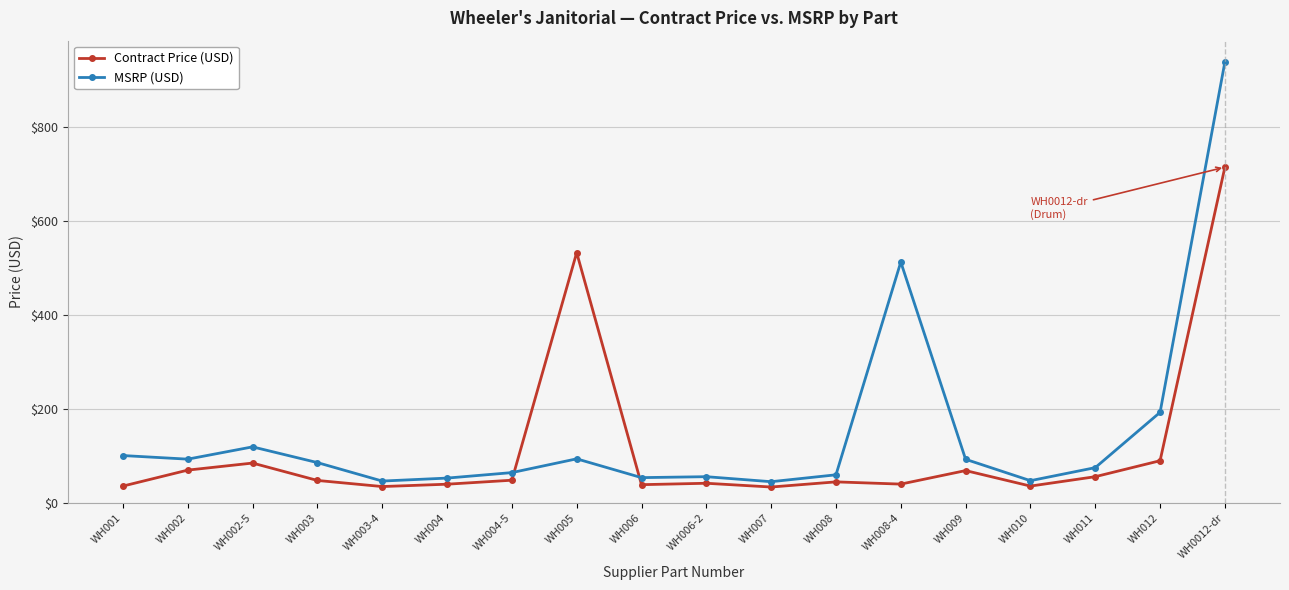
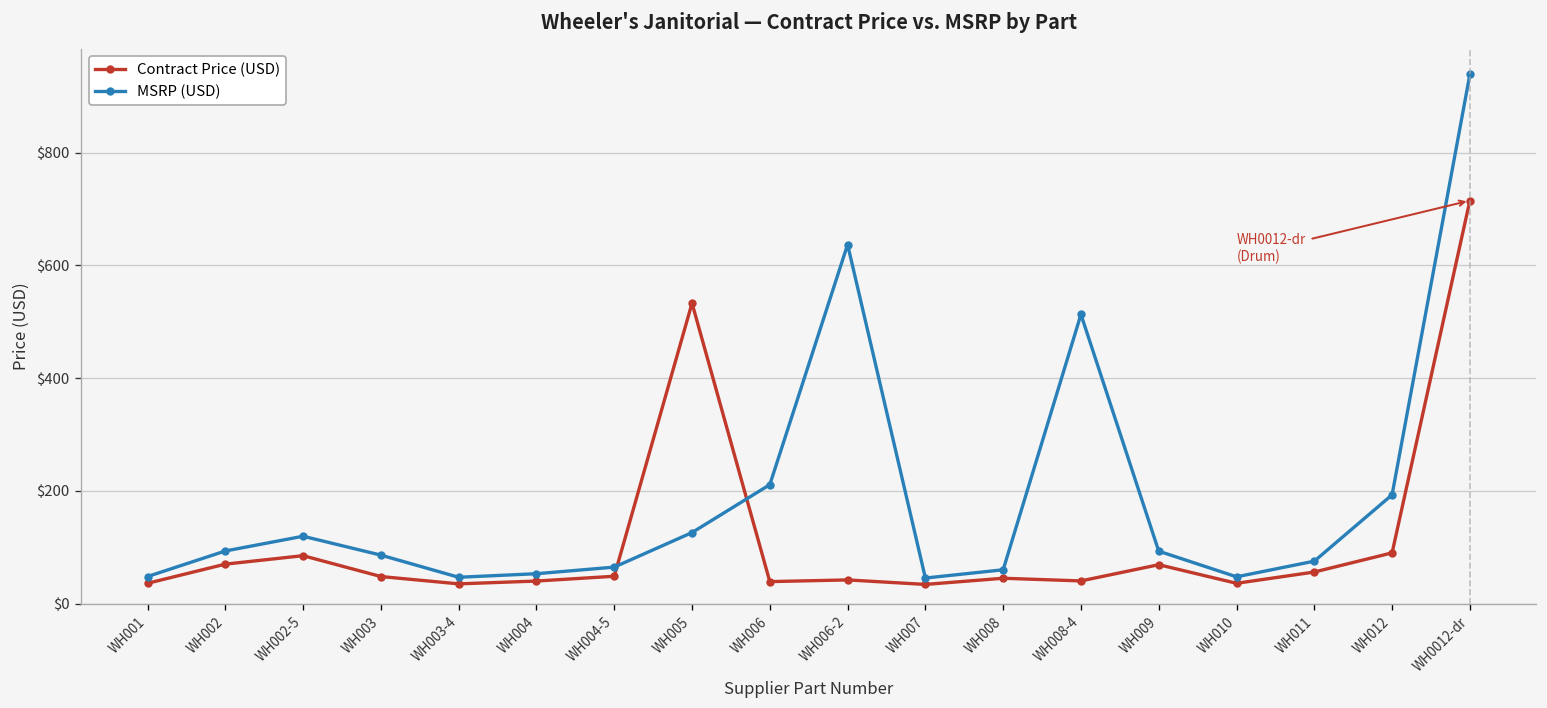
  {
    "Contract Price (USD)": {
      "WH001": "$40",
      "WH002": "$70",
      "WH002-5": "$90",
      "WH003": "$50",
      "WH003-4": "$40",
      "WH004": "$40",
      "WH004-5": "$50",
      "WH005": "$530",
      "WH006": "$40",
      "WH006-2": "$40",
      "WH007": "$30",
      "WH008": "$40",
      "WH008-4": "$40",
      "WH009": "$70",
      "WH010": "$40",
      "WH011": "$60",
      "WH012": "$90",
      "WH0012-dr": "$720"
    },
    "MSRP (USD)": {
-     "WH001": "$100",
+     "WH001": "$50",
      "WH002": "$90",
      "WH002-5": "$120",
      "WH003": "$90",
      "WH003-4": "$50",
      "WH004": "$50",
      "WH004-5": "$60",
-     "WH005": "$90",
-     "WH006": "$50",
-     "WH006-2": "$60",
+     "WH005": "$130",
+     "WH006": "$210",
+     "WH006-2": "$640",
      "WH007": "$50",
      "WH008": "$60",
      "WH008-4": "$510",
      "WH009": "$90",
      "WH010": "$50",
      "WH011": "$80",
      "WH012": "$190",
      "WH0012-dr": "$940"
    }
  }
